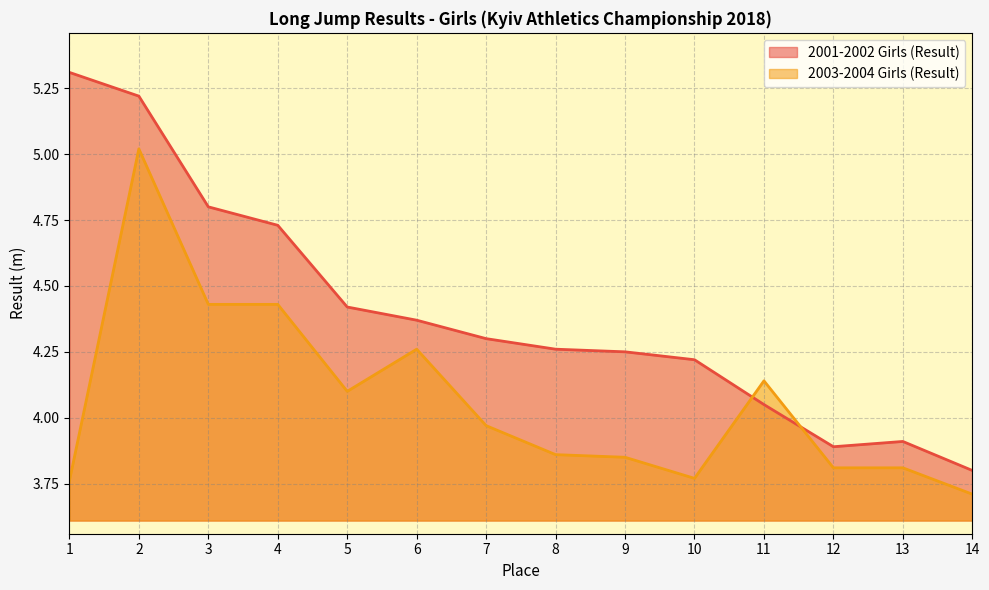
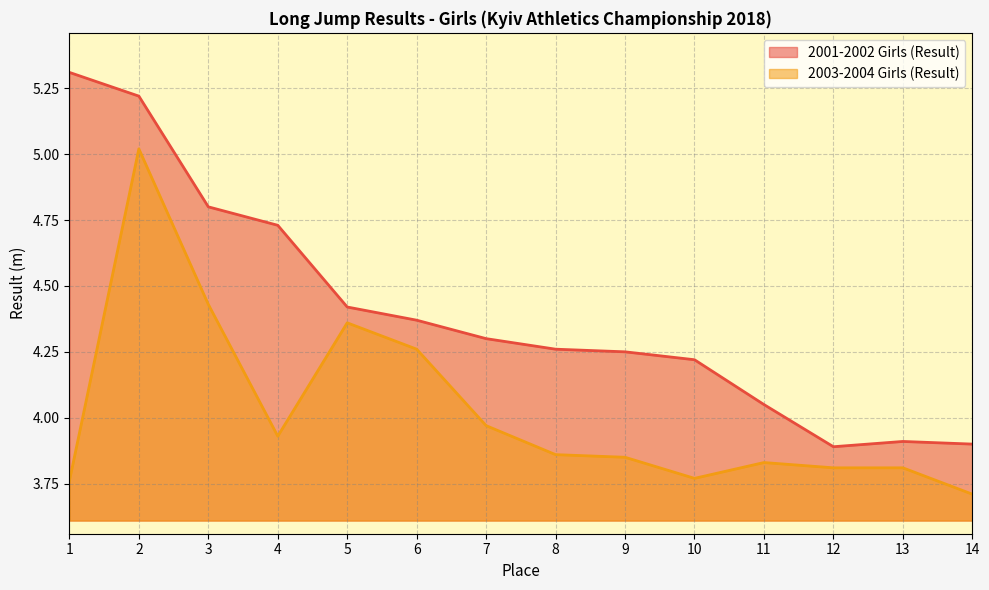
  {
    "2001-2002 Girls (Result)": {
      "1": 5.31,
      "2": 5.22,
      "3": 4.8,
      "4": 4.73,
      "5": 4.42,
      "6": 4.37,
      "7": 4.3,
      "8": 4.26,
      "9": 4.25,
      "10": 4.22,
      "11": 4.05,
      "12": 3.89,
      "13": 3.91,
-     "14": 3.8
+     "14": 3.9
    },
    "2003-2004 Girls (Result)": {
      "1": 3.76,
      "2": 5.02,
      "3": 4.43,
-     "4": 4.43,
-     "5": 4.10,
+     "4": 3.93,
+     "5": 4.36,
      "6": 4.26,
      "7": 3.97,
      "8": 3.86,
      "9": 3.85,
      "10": 3.77,
-     "11": 4.14,
+     "11": 3.83,
      "12": 3.81,
      "13": 3.81,
      "14": 3.71
    }
  }
